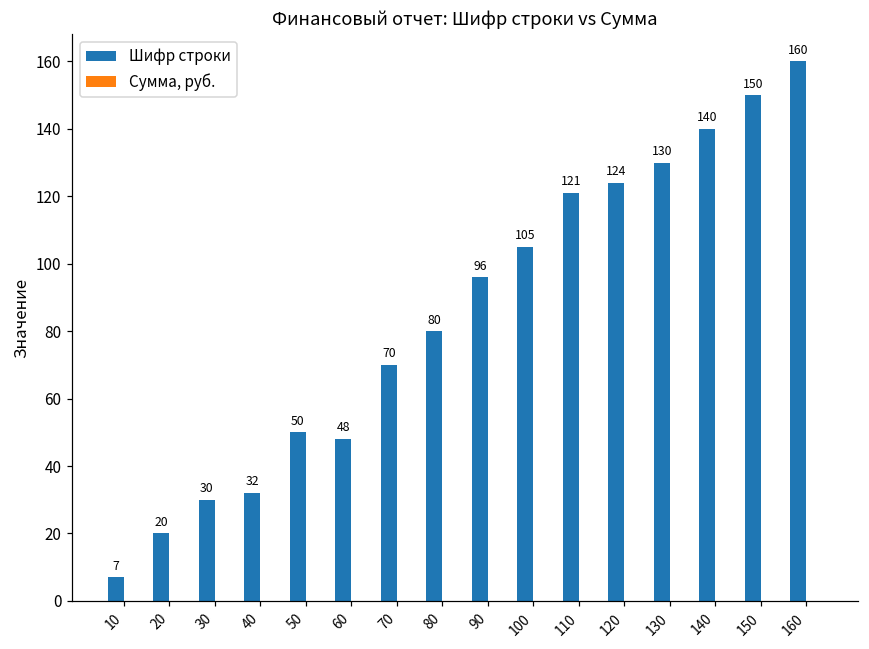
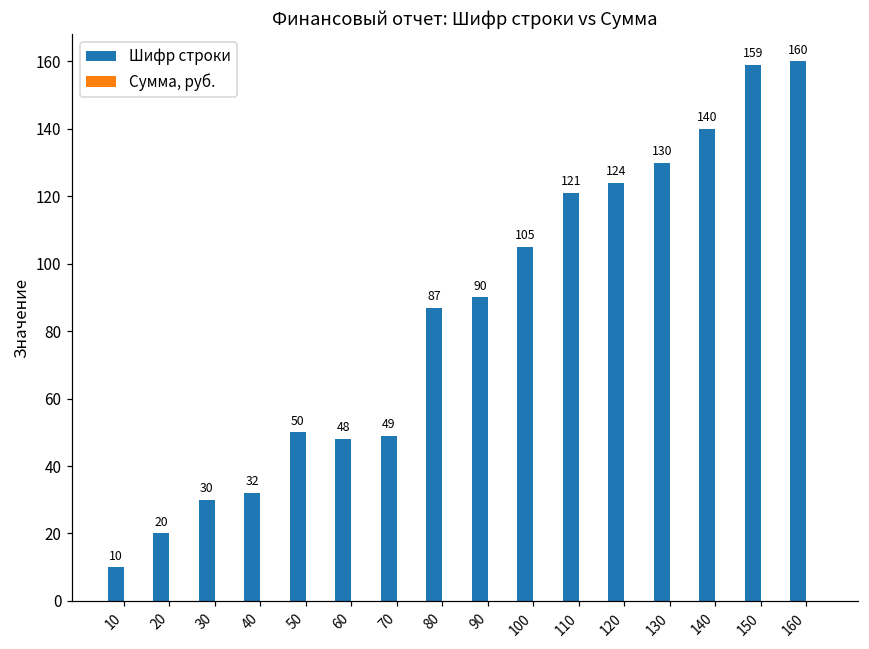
  {
    "Шифр строки": {
-     "10": 7,
+     "10": 10,
      "20": 20,
      "30": 30,
      "40": 32,
      "50": 50,
      "60": 48,
-     "70": 70,
-     "80": 80,
-     "90": 96,
+     "70": 49,
+     "80": 87,
+     "90": 90,
      "100": 105,
      "110": 121,
      "120": 124,
      "130": 130,
      "140": 140,
-     "150": 150,
+     "150": 159,
      "160": 160
    },
    "Сумма, руб.": {
      "10": 0,
      "20": 0,
      "30": 0,
      "40": 0,
      "50": 0,
      "60": 0,
      "70": 0,
      "80": 0,
      "90": 0,
      "100": 0,
      "110": 0,
      "120": 0,
      "130": 0,
      "140": 0,
      "150": 0,
      "160": 0
    }
  }
